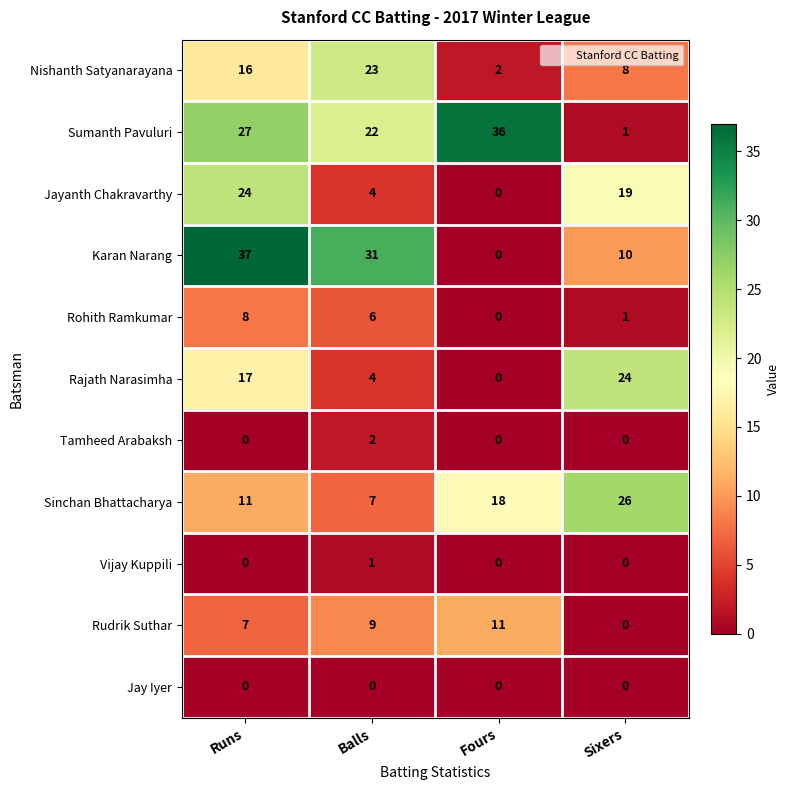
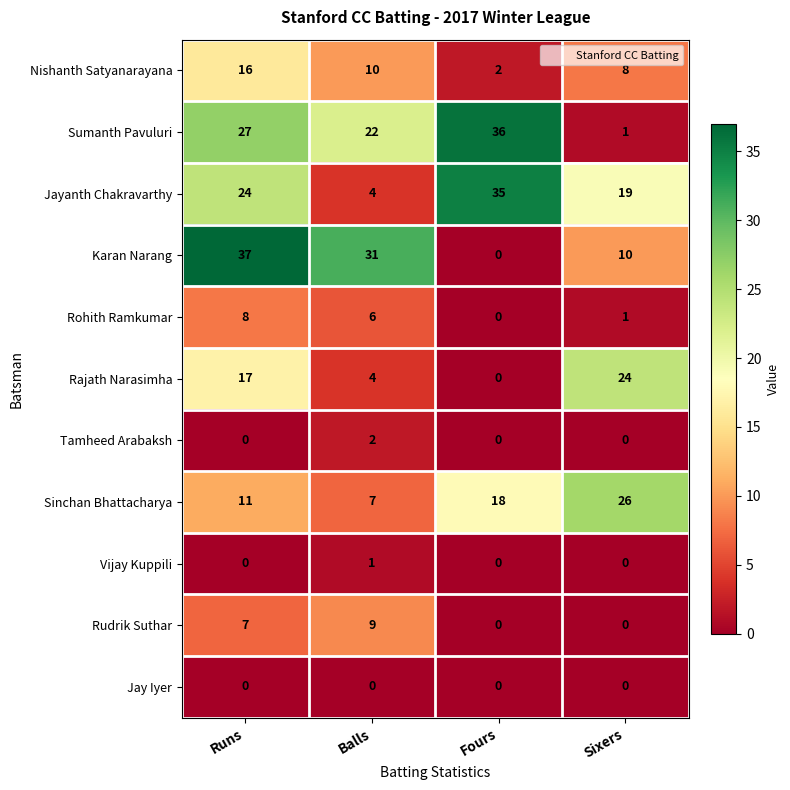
  {
    "Nishanth Satyanarayana": {
      "Runs": 16,
-     "Balls": 23,
+     "Balls": 10,
      "Fours": 2
    },
    "Sumanth Pavuluri": {
      "Runs": 27,
      "Balls": 22,
      "Fours": 36,
      "Sixers": 1
    },
    "Jayanth Chakravarthy": {
      "Runs": 24,
      "Balls": 4,
-     "Fours": 0,
+     "Fours": 35,
      "Sixers": 19
    },
    "Karan Narang": {
      "Runs": 37,
      "Balls": 31,
      "Fours": 0,
      "Sixers": 10
    },
    "Rohith Ramkumar": {
      "Runs": 8,
      "Balls": 6,
      "Fours": 0,
      "Sixers": 1
    },
    "Rajath Narasimha": {
      "Runs": 17,
      "Balls": 4,
      "Fours": 0,
      "Sixers": 24
    },
    "Tamheed Arabaksh": {
      "Runs": 0,
      "Balls": 2,
      "Fours": 0,
      "Sixers": 0
    },
    "Sinchan Bhattacharya": {
      "Runs": 11,
      "Balls": 7,
      "Fours": 18,
      "Sixers": 26
    },
    "Vijay Kuppili": {
      "Runs": 0,
      "Balls": 1,
      "Fours": 0,
      "Sixers": 0
    },
    "Rudrik Suthar": {
      "Runs": 7,
      "Balls": 9,
-     "Fours": 11,
+     "Fours": 0,
      "Sixers": 0
    },
    "Jay Iyer": {
      "Runs": 0,
      "Balls": 0,
      "Fours": 0,
      "Sixers": 0
    }
  }
